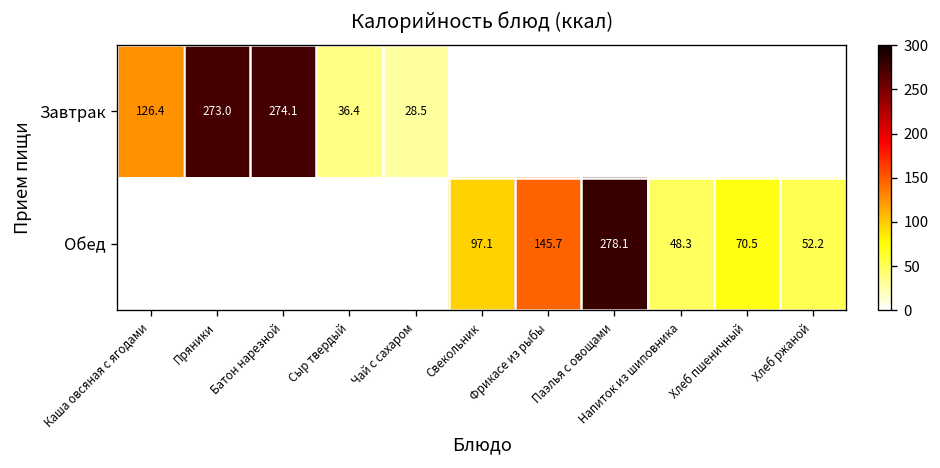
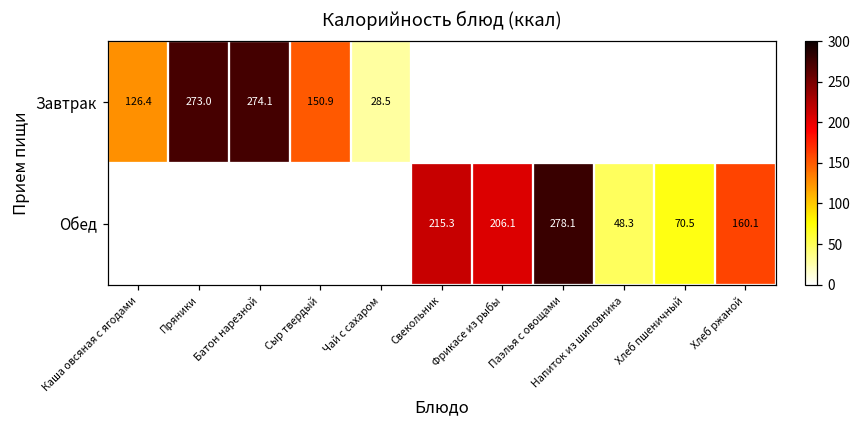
  {
    "Завтрак": {
      "Каша овсяная с ягодами": 126.4,
      "Пряники": 273.0,
      "Батон нарезной": 274.1,
-     "Сыр твердый": 36.4,
+     "Сыр твердый": 150.9,
      "Чай с сахаром": 28.5
    },
    "Обед": {
-     "Свекольник": 97.1,
-     "Фрикасе из рыбы": 145.7,
+     "Свекольник": 215.3,
+     "Фрикасе из рыбы": 206.1,
      "Паэлья с овощами": 278.1,
      "Напиток из шиповника": 48.3,
      "Хлеб пшеничный": 70.5,
-     "Хлеб ржаной": 52.2
+     "Хлеб ржаной": 160.1
    }
  }
